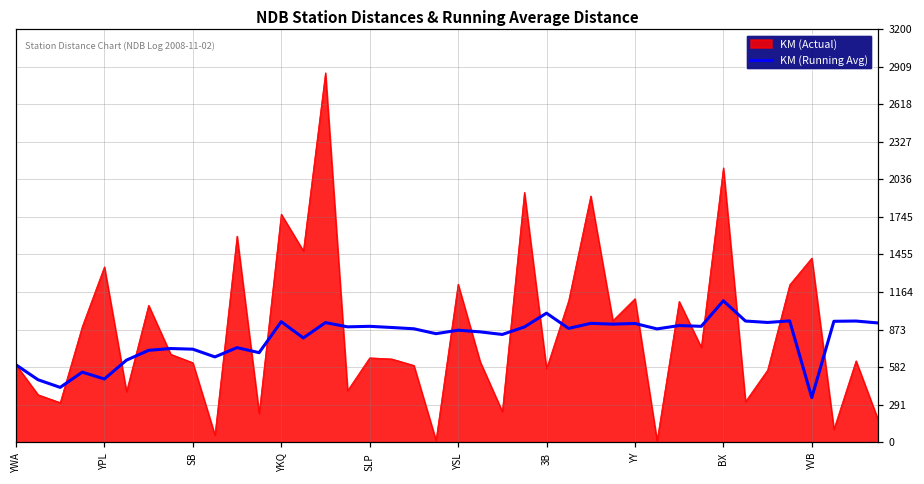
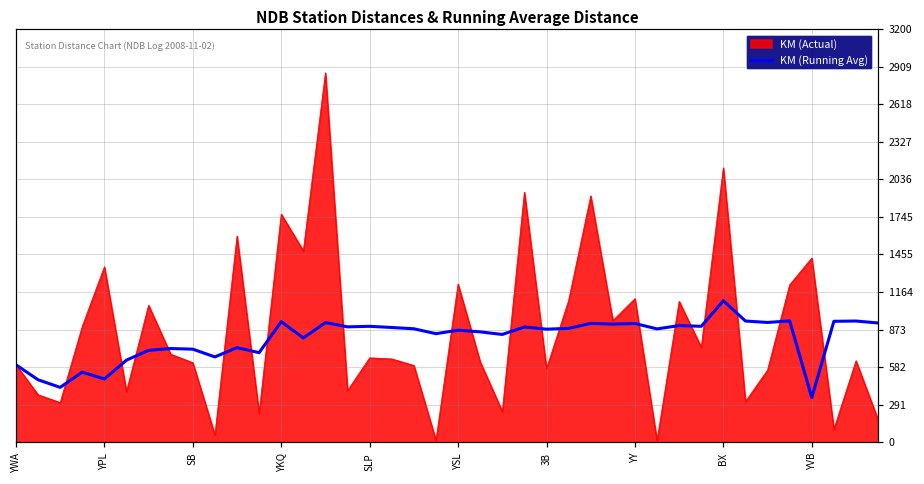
  {
    "KM (Actual)": {
      "YPL": 1360,
      "SB": 620,
      "YKQ": 1770,
      "SLP": 650,
      "YSL": 1230,
      "3B": 570,
      "YY": 1110,
      "BX": 2130,
      "YVB": 1430
    },
    "KM (Running Avg)": {
      "YPL": 490,
      "SB": 720,
      "YKQ": 930,
      "SLP": 900,
      "YSL": 870,
-     "3B": 1000,
+     "3B": 880,
      "YY": 920,
      "BX": 1100,
      "YVB": 350
    }
  }
